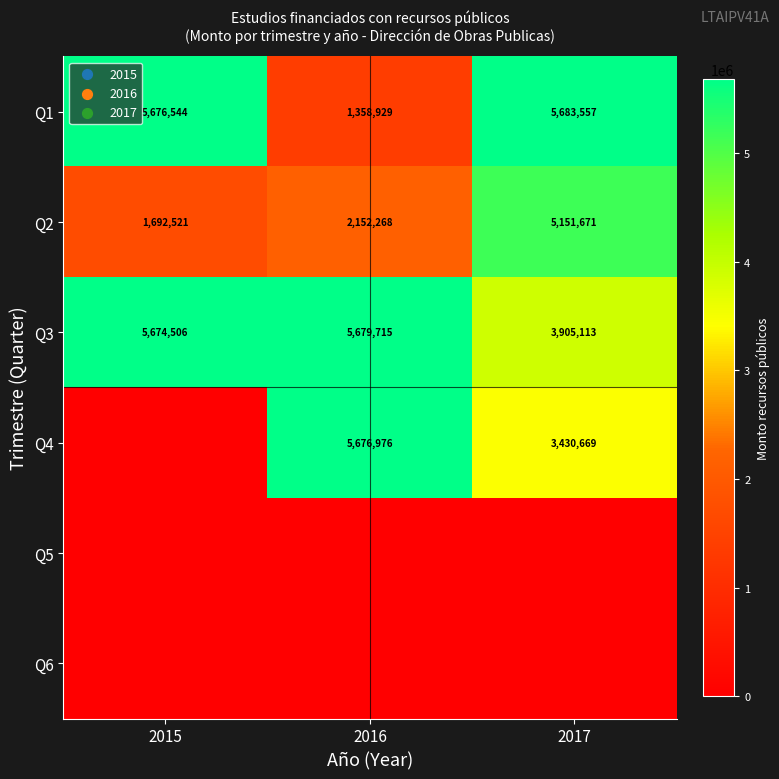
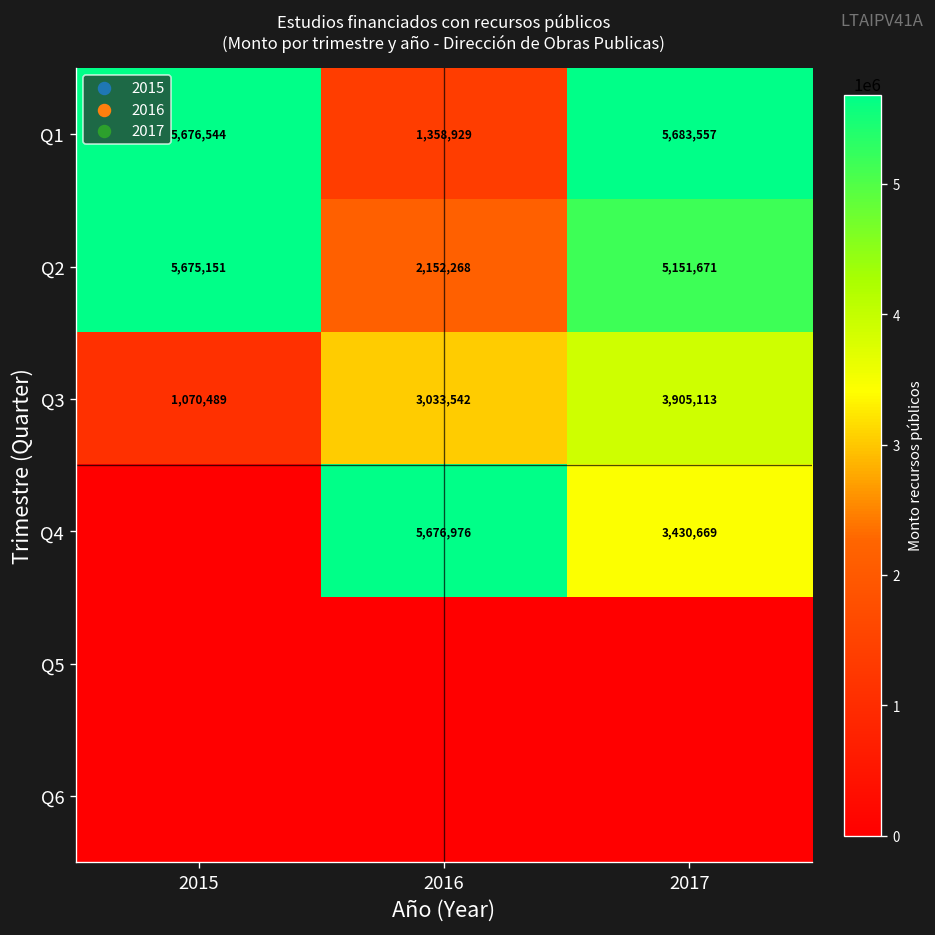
  {
    "Q1": {
      "2016": "1,358,929",
      "2017": "5,683,557"
    },
    "Q2": {
-     "2015": "1,692,521",
+     "2015": "5,675,151",
      "2016": "2,152,268",
      "2017": "5,151,671"
    },
    "Q3": {
-     "2015": "5,674,506",
-     "2016": "5,679,715",
+     "2015": "1,070,489",
+     "2016": "3,033,542",
      "2017": "3,905,113"
    },
    "Q4": {
      "2016": "5,676,976",
      "2017": "3,430,669"
    }
  }
